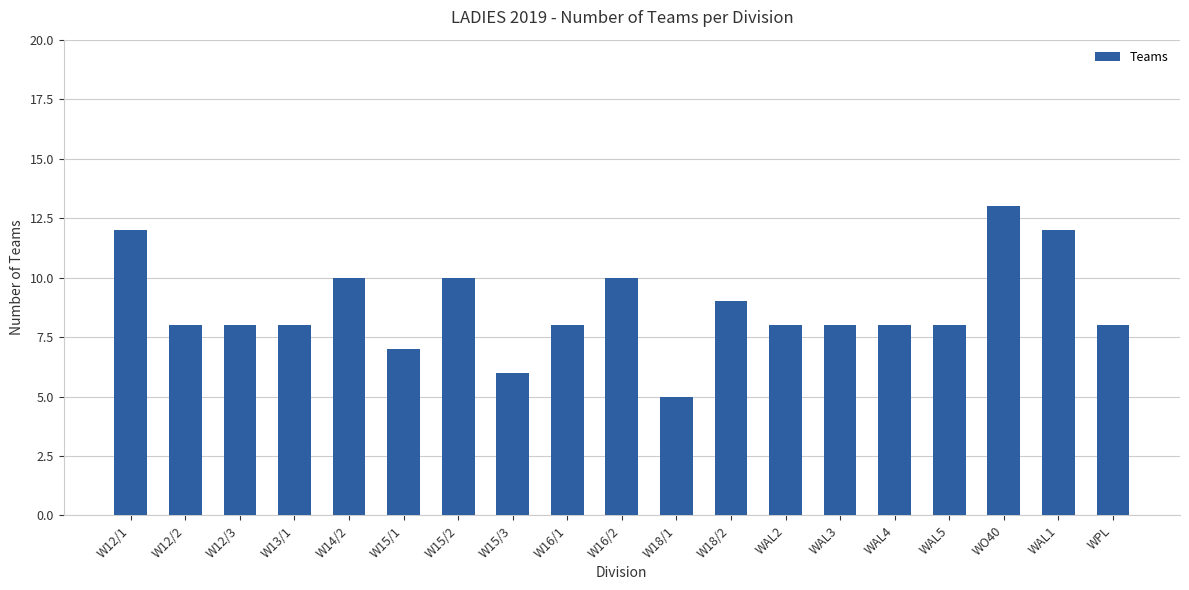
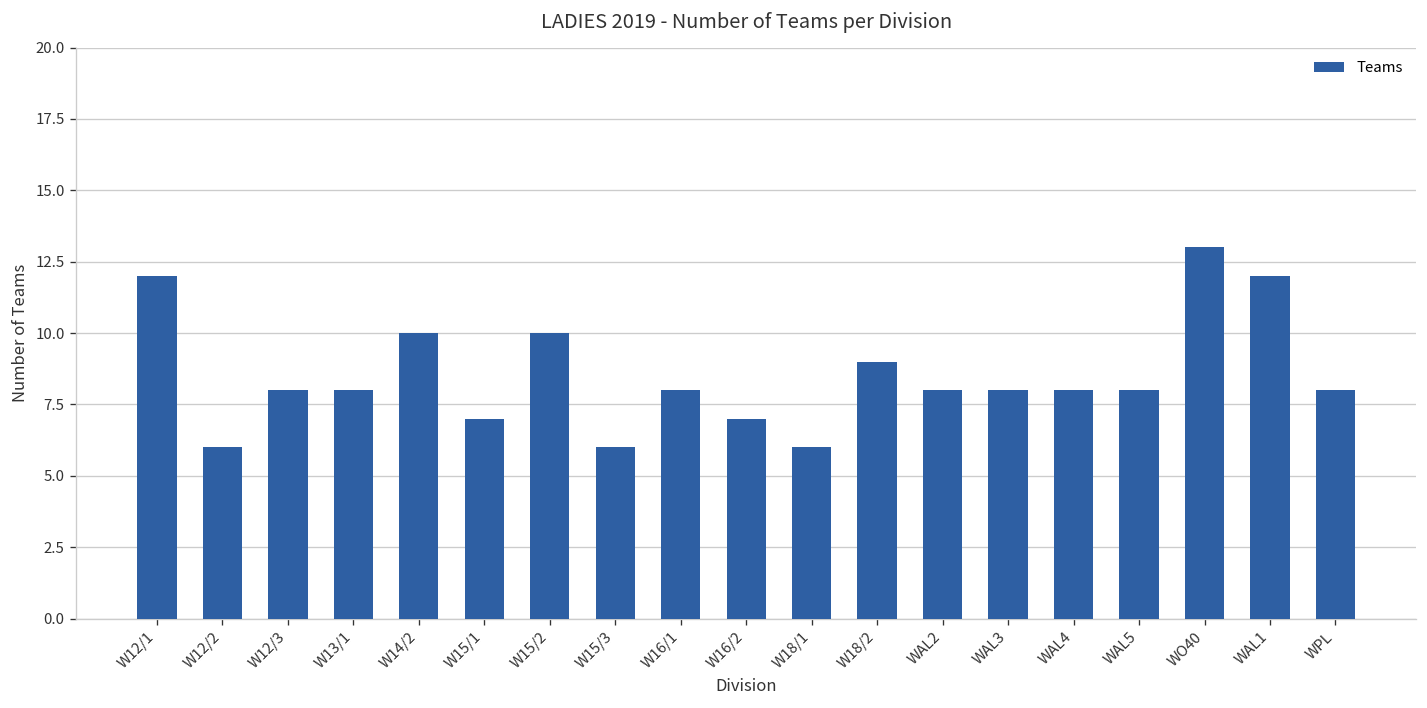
  {
    "W12/1": 12,
-   "W12/2": 8,
+   "W12/2": 6,
    "W12/3": 8,
    "W13/1": 8,
    "W14/2": 10,
    "W15/1": 7,
    "W15/2": 10,
    "W15/3": 6,
    "W16/1": 8,
-   "W16/2": 10,
-   "W18/1": 5,
+   "W16/2": 7,
+   "W18/1": 6,
    "W18/2": 9,
    "WAL2": 8,
    "WAL3": 8,
    "WAL4": 8,
    "WAL5": 8,
    "WO40": 13,
    "WAL1": 12,
    "WPL": 8
  }
